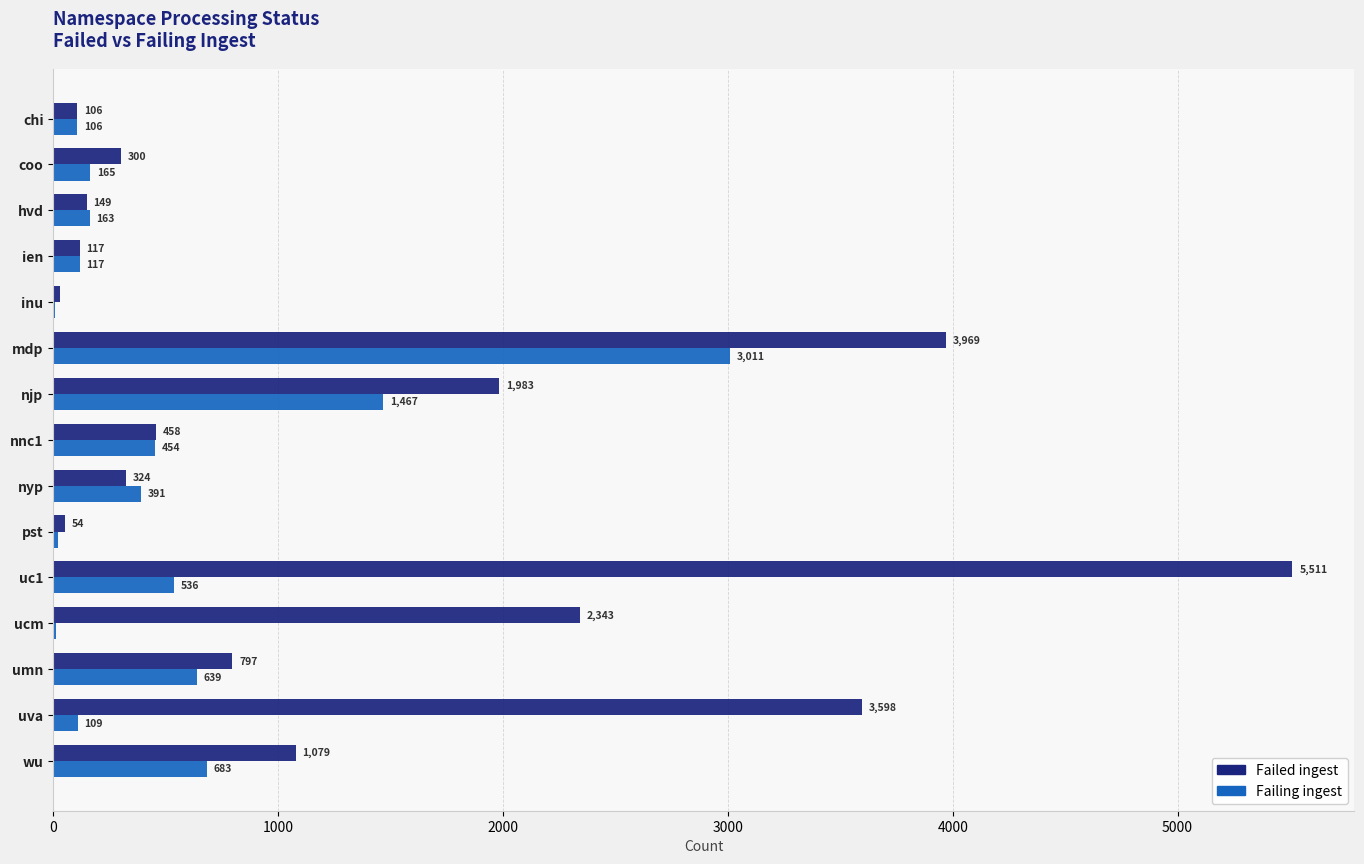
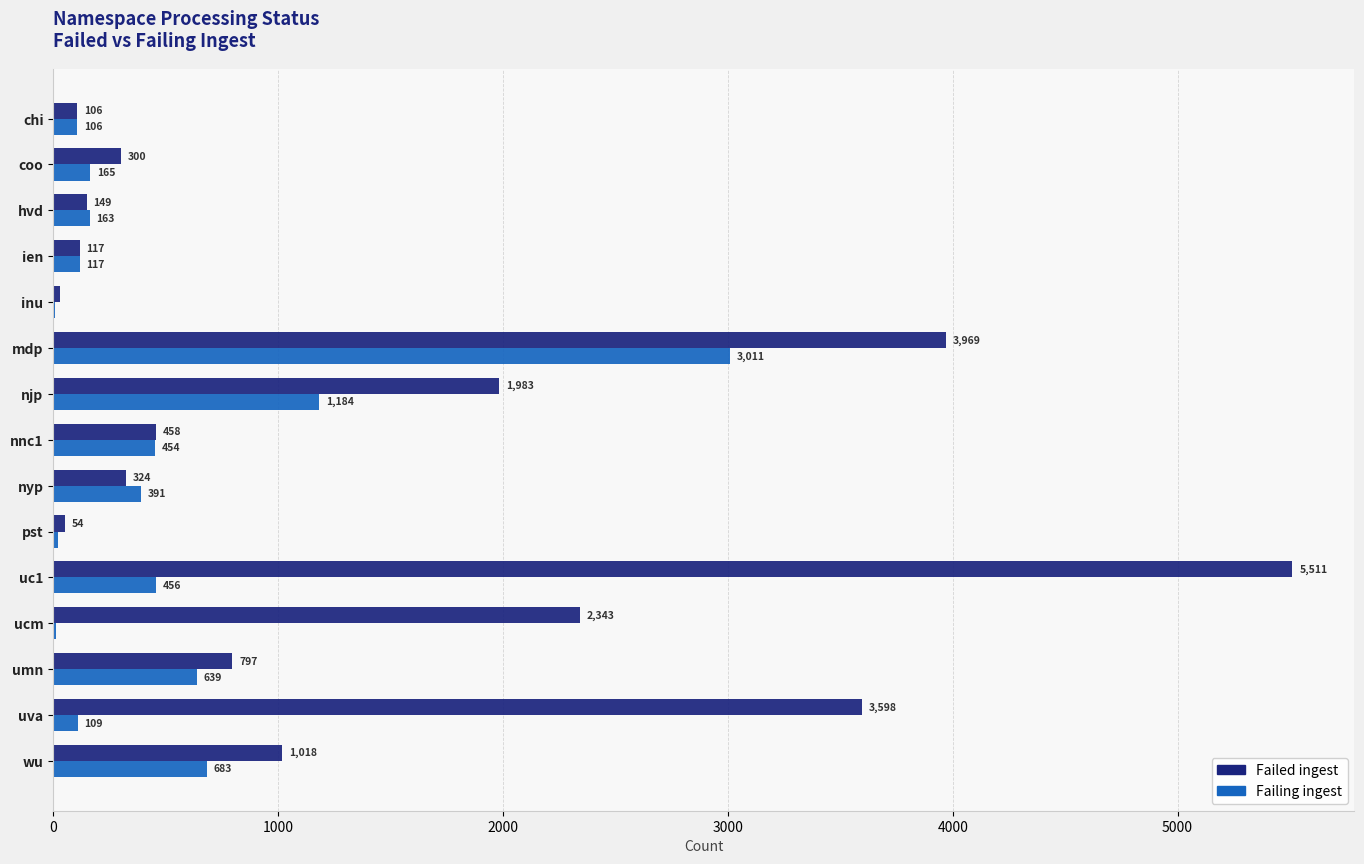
  {
    "Failed ingest": {
      "chi": "106",
      "coo": "300",
      "hvd": "149",
      "ien": "117",
      "mdp": "3,969",
      "njp": "1,983",
      "nnc1": "458",
      "nyp": "324",
      "pst": "54",
      "uc1": "5,511",
      "ucm": "2,343",
      "umn": "797",
      "uva": "3,598",
-     "wu": "1,079"
+     "wu": "1,018"
    },
    "Failing ingest": {
      "chi": "106",
      "coo": "165",
      "hvd": "163",
      "ien": "117",
      "mdp": "3,011",
-     "njp": "1,467",
+     "njp": "1,184",
      "nnc1": "454",
      "nyp": "391",
-     "uc1": "536",
+     "uc1": "456",
      "umn": "639",
      "uva": "109",
      "wu": "683"
    }
  }
